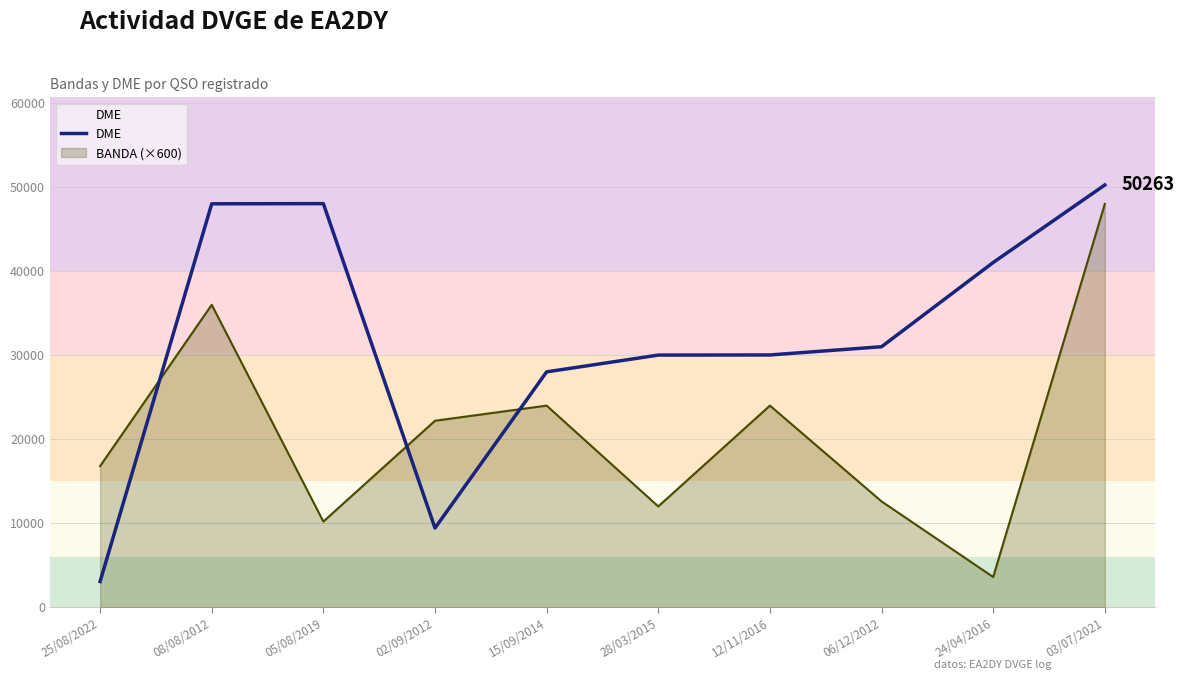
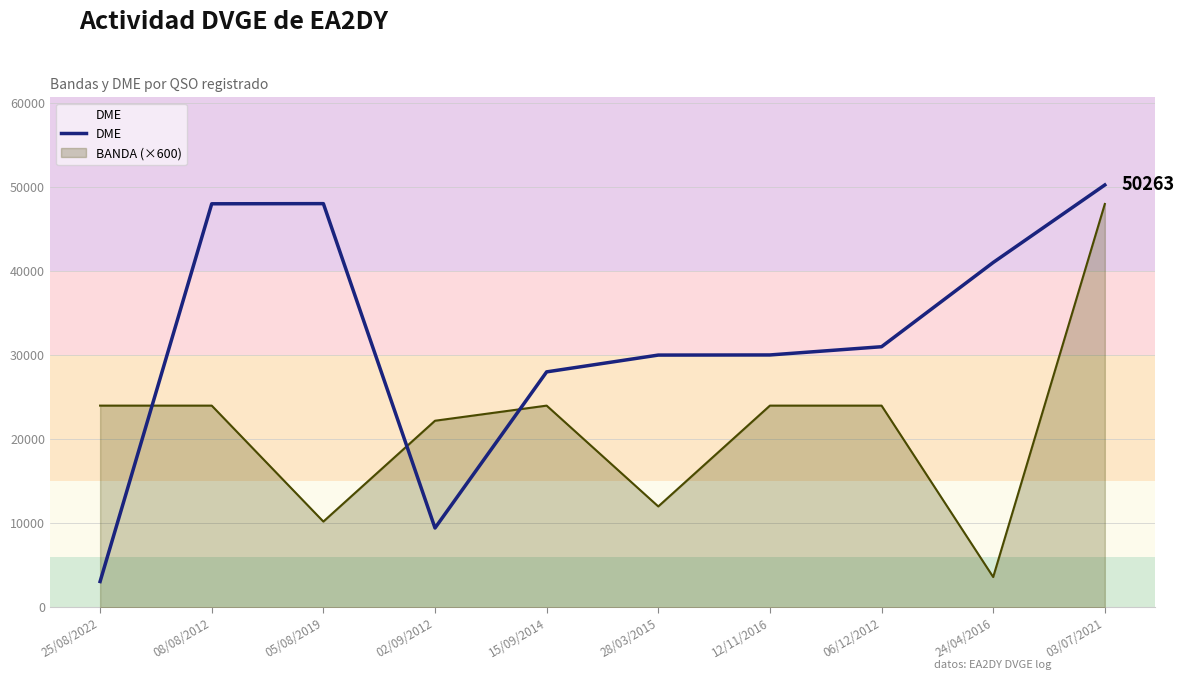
  {
    "BANDA (×600)": {
-     "25/08/2022": 17000,
-     "08/08/2012": 36000,
+     "25/08/2022": 24000,
+     "08/08/2012": 24000,
      "05/08/2019": 10000,
      "02/09/2012": 22000,
      "15/09/2014": 24000,
      "28/03/2015": 12000,
      "12/11/2016": 24000,
-     "06/12/2012": 13000,
+     "06/12/2012": 24000,
      "24/04/2016": 4000,
      "03/07/2021": 48000
    }
  }
